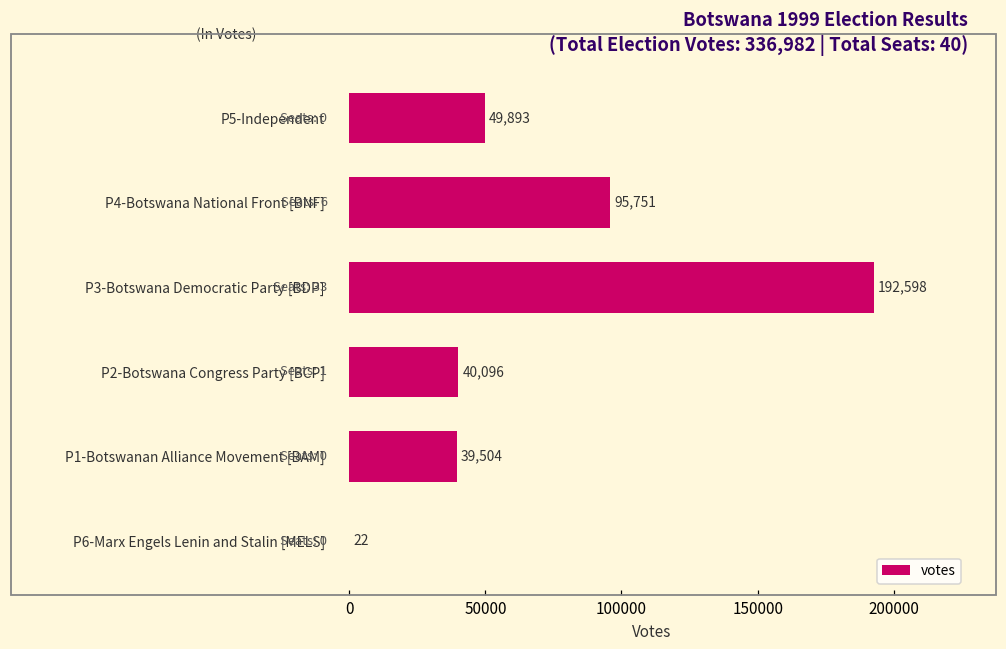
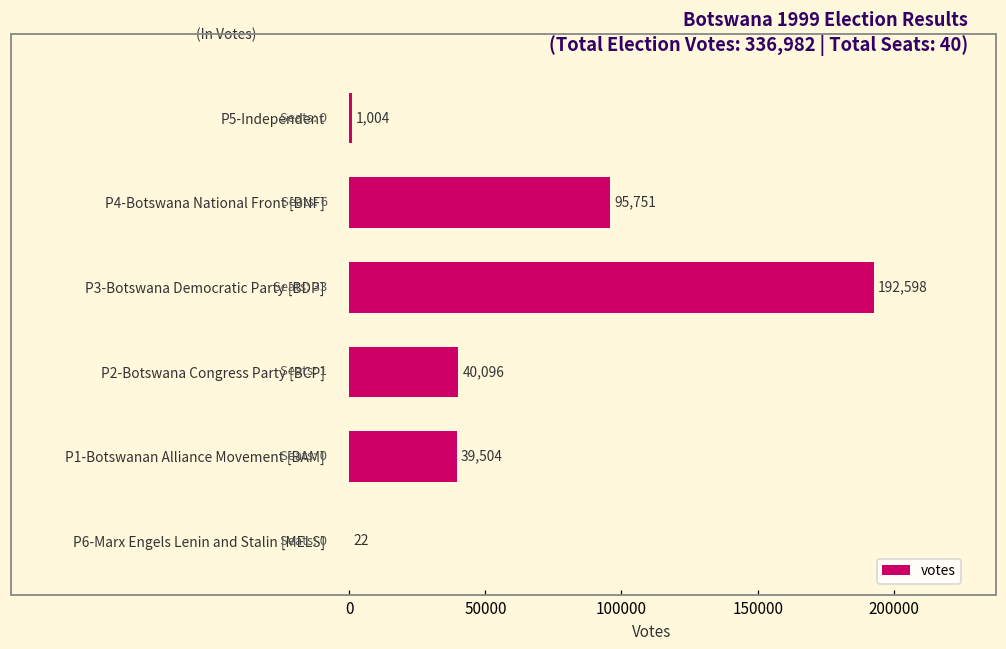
  {
-   "P5-Independent": "49,893",
+   "P5-Independent": "1,004",
    "P4-Botswana National Front [BNF]": "95,751",
    "P3-Botswana Democratic Party [BDP]": "192,598",
    "P2-Botswana Congress Party [BCP]": "40,096",
    "P1-Botswanan Alliance Movement [BAM]": "39,504",
    "P6-Marx Engels Lenin and Stalin [MELS]": "22"
  }
